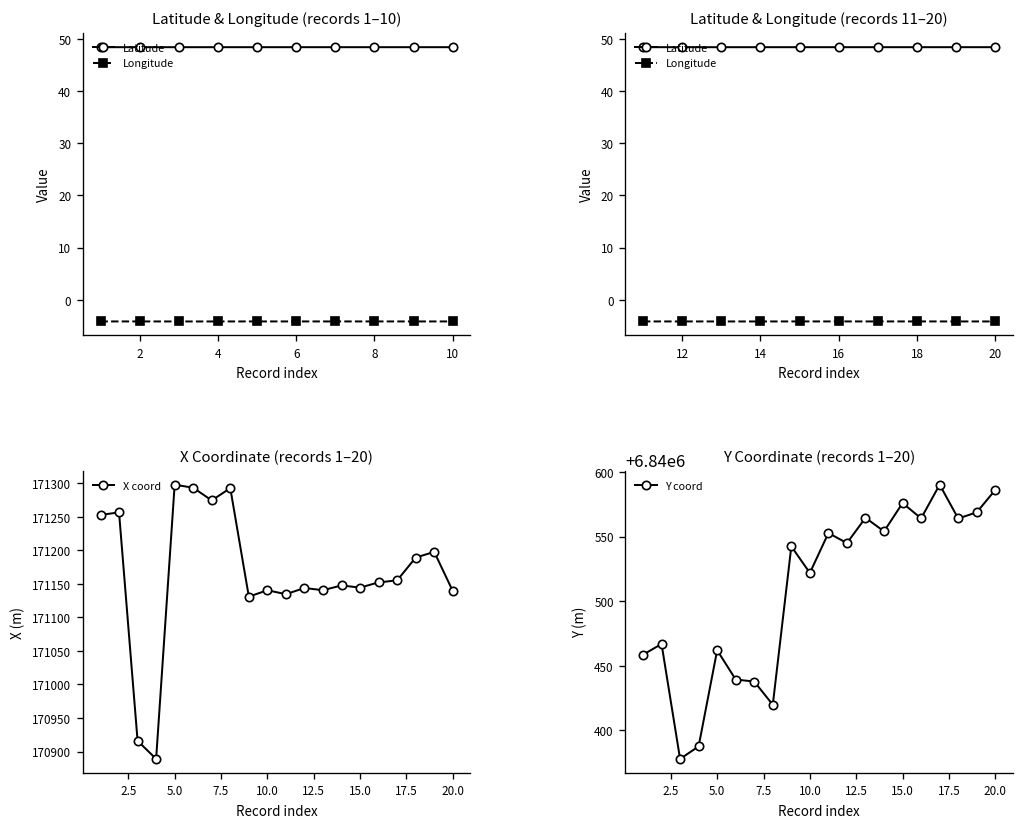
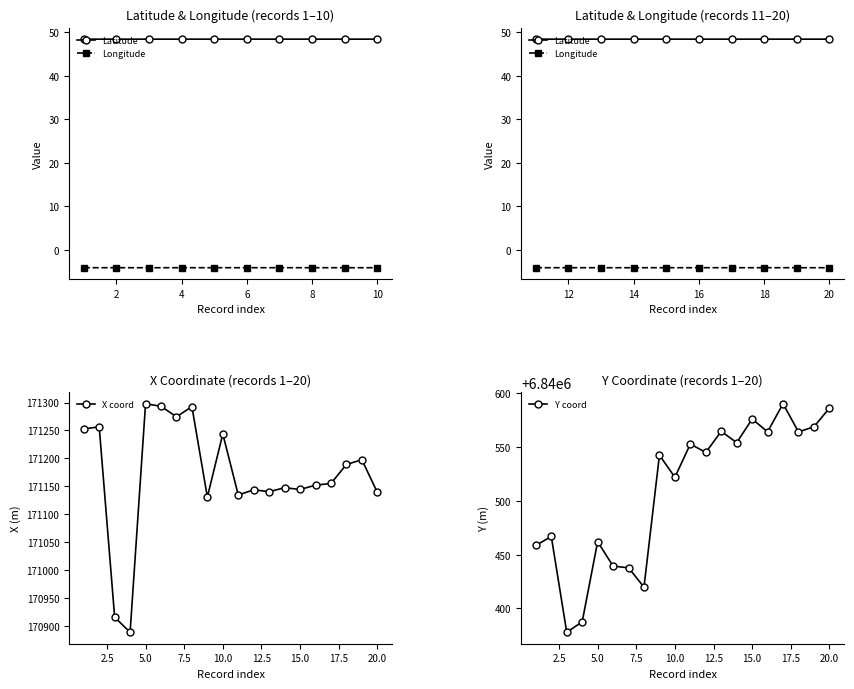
  {
    "X Coordinate (records 1–20)": {
      "5.0": 171300,
-     "10.0": 171140,
+     "10.0": 171240,
      "15.0": 171140,
      "20.0": 171140
    },
    "Y Coordinate (records 1–20)": {
      "5.0": 6840462,
      "10.0": 6840522,
      "15.0": 6840576,
      "20.0": 6840586
    }
  }
